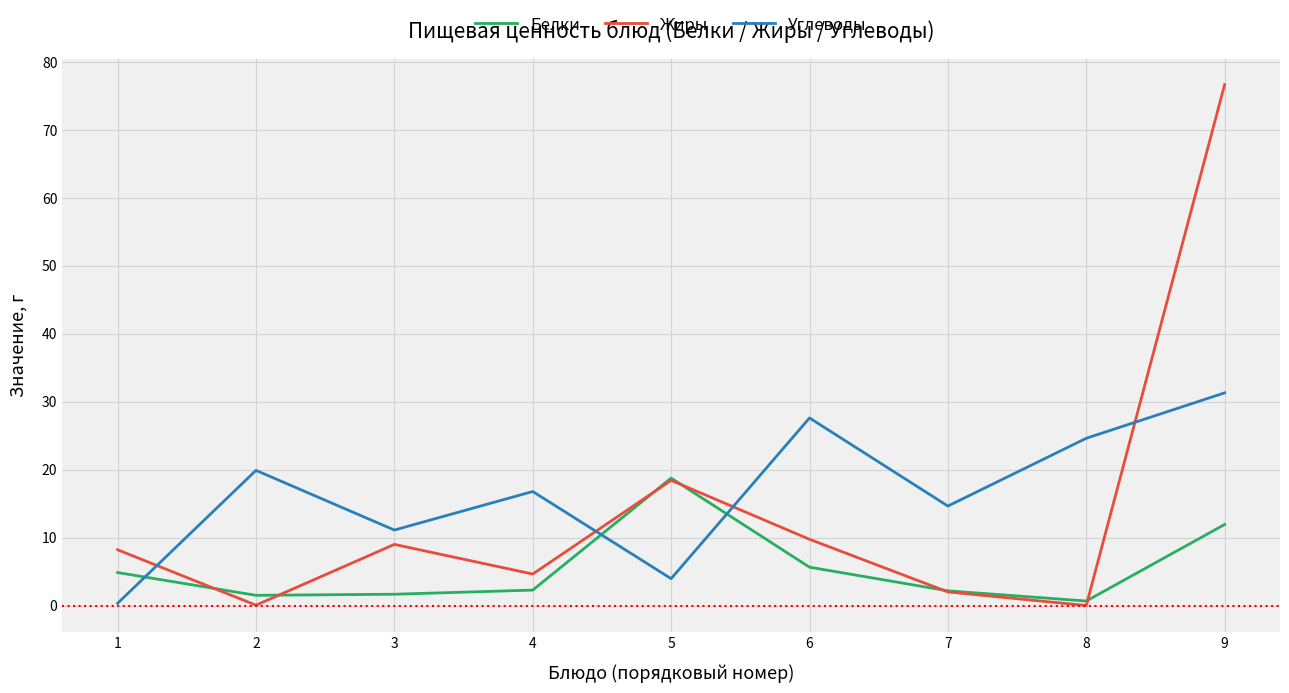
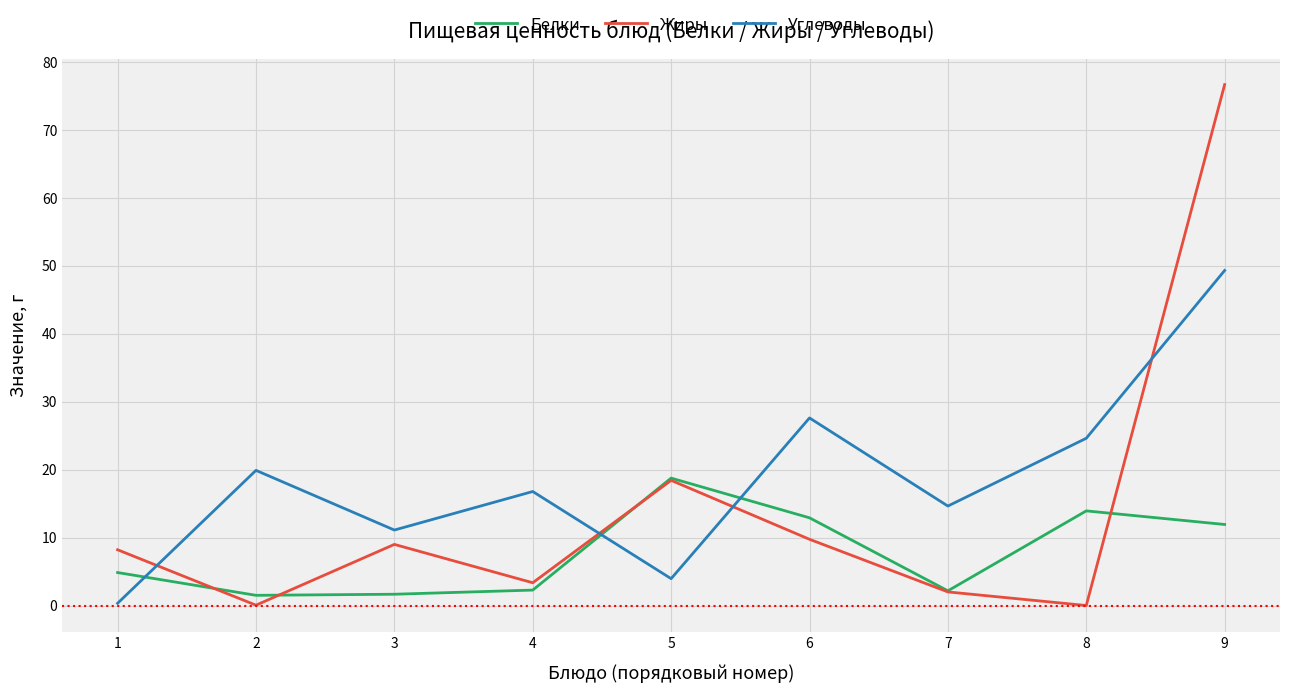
  {
    "Белки": {
      "1": 5,
      "2": 2,
      "3": 2,
      "4": 2,
-     "6": 6,
-     "8": 1,
+     "6": 13,
+     "8": 14,
      "9": 12
    },
    "Жиры": {
      "1": 8,
      "2": 0,
      "3": 9,
-     "4": 5,
+     "4": 3,
      "6": 10,
      "8": 0,
      "9": 77
    },
    "Углеводы": {
      "1": 0,
      "2": 20,
      "3": 11,
      "4": 17,
      "5": 4,
      "6": 28,
      "7": 15,
      "8": 25,
-     "9": 31
+     "9": 49
    }
  }
